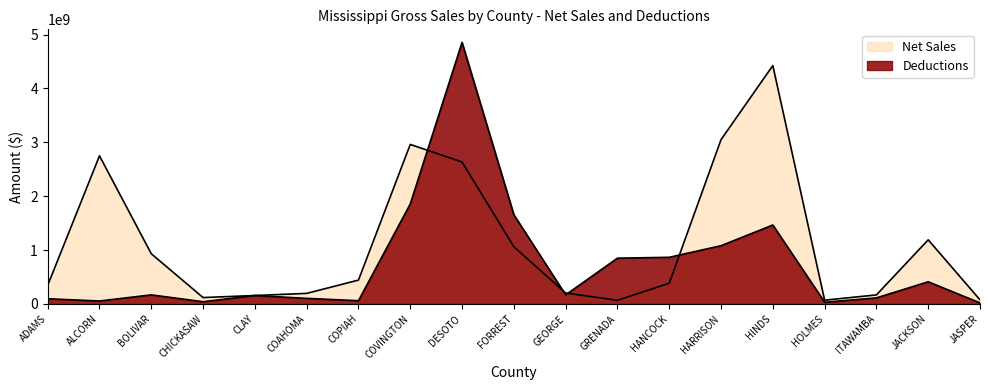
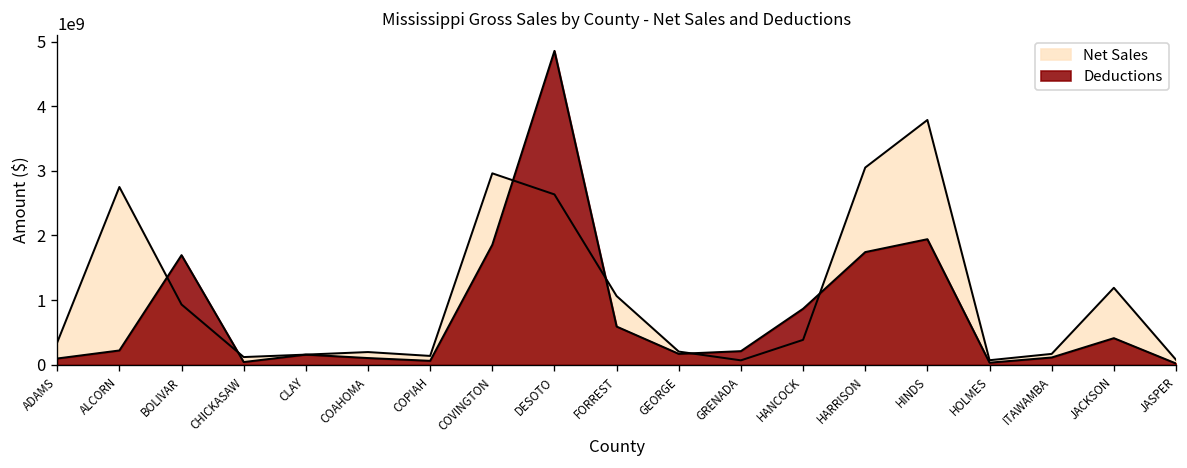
  {
    "Net Sales": {
      "ADAMS": 300000000,
      "ALCORN": 2800000000,
      "BOLIVAR": 900000000,
      "CHICKASAW": 100000000,
      "COAHOMA": 200000000,
-     "COPIAH": 400000000,
+     "COPIAH": 100000000,
      "COVINGTON": 3000000000,
      "DESOTO": 2600000000,
      "FORREST": 1100000000,
      "GRENADA": 100000000,
      "HANCOCK": 400000000,
      "HARRISON": 3100000000,
-     "HINDS": 4400000000,
+     "HINDS": 3800000000,
      "ITAWAMBA": 200000000,
      "JACKSON": 1200000000,
      "JASPER": 100000000
    },
    "Deductions": {
      "ADAMS": 100000000,
-     "ALCORN": 100000000,
-     "BOLIVAR": 200000000,
+     "ALCORN": 200000000,
+     "BOLIVAR": 1700000000,
      "CHICKASAW": 0,
      "COAHOMA": 100000000,
      "COPIAH": 100000000,
      "COVINGTON": 1900000000,
      "DESOTO": 4900000000,
-     "FORREST": 1700000000,
-     "GRENADA": 800000000,
+     "FORREST": 600000000,
+     "GRENADA": 200000000,
      "HANCOCK": 900000000,
-     "HARRISON": 1100000000,
-     "HINDS": 1500000000,
+     "HARRISON": 1700000000,
+     "HINDS": 1900000000,
      "ITAWAMBA": 100000000,
      "JACKSON": 400000000,
      "JASPER": 0
    }
  }
